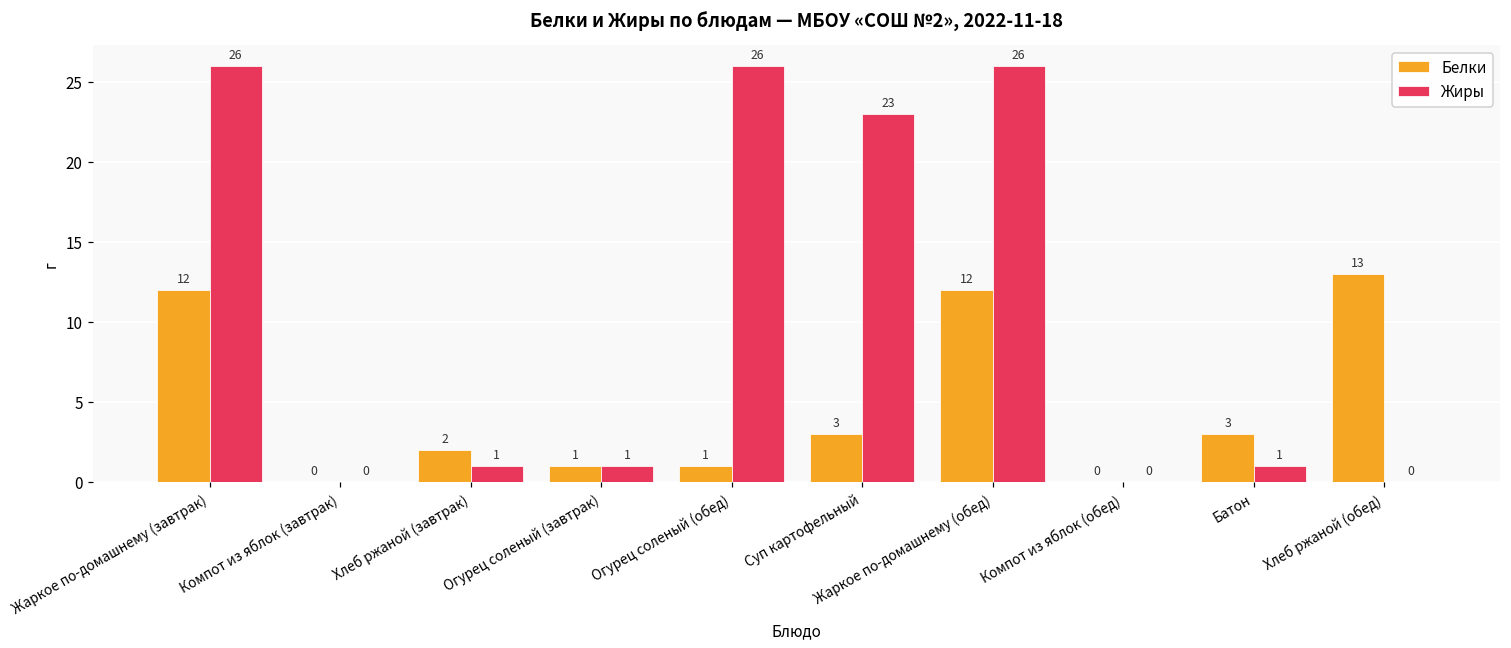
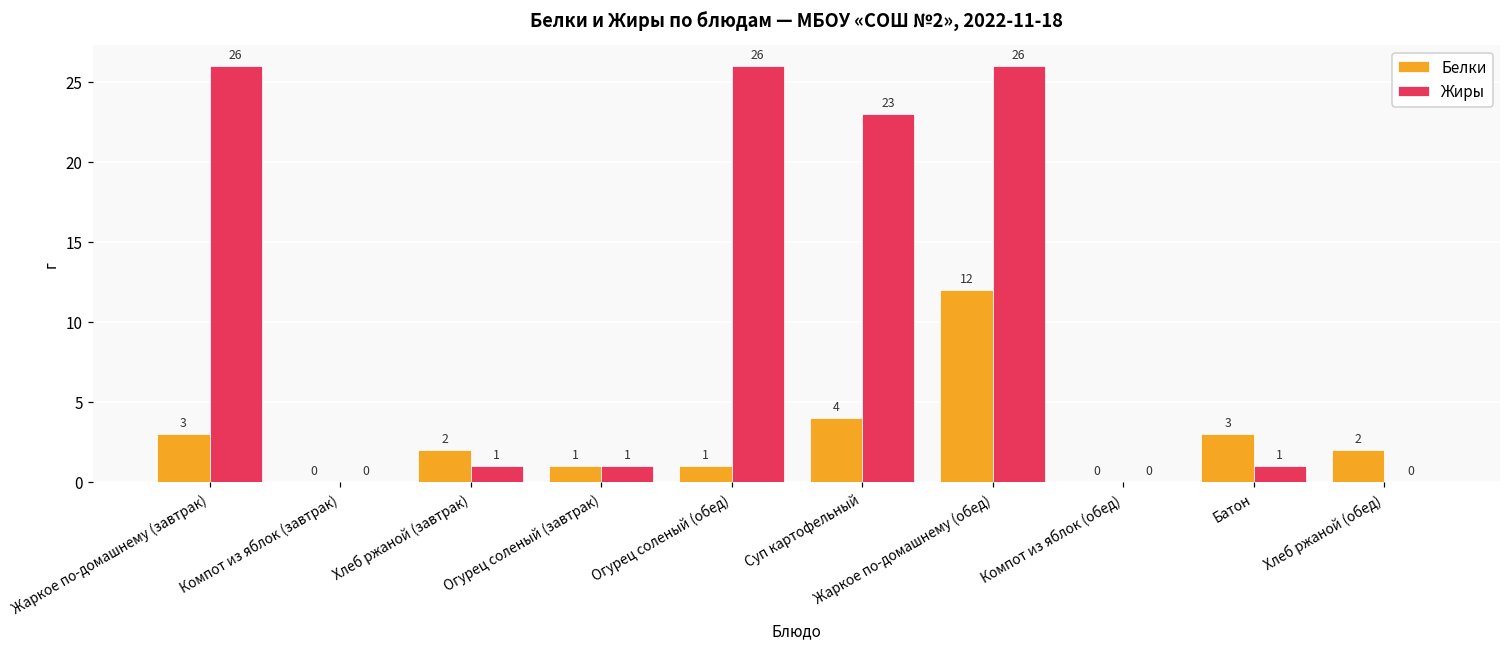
  {
    "Белки": {
-     "Жаркое по-домашнему (завтрак)": 12,
+     "Жаркое по-домашнему (завтрак)": 3,
      "Компот из яблок (завтрак)": 0,
      "Хлеб ржаной (завтрак)": 2,
      "Огурец соленый (завтрак)": 1,
      "Огурец соленый (обед)": 1,
-     "Суп картофельный": 3,
+     "Суп картофельный": 4,
      "Жаркое по-домашнему (обед)": 12,
      "Компот из яблок (обед)": 0,
      "Батон": 3,
-     "Хлеб ржаной (обед)": 13
+     "Хлеб ржаной (обед)": 2
    },
    "Жиры": {
      "Жаркое по-домашнему (завтрак)": 26,
      "Компот из яблок (завтрак)": 0,
      "Хлеб ржаной (завтрак)": 1,
      "Огурец соленый (завтрак)": 1,
      "Огурец соленый (обед)": 26,
      "Суп картофельный": 23,
      "Жаркое по-домашнему (обед)": 26,
      "Компот из яблок (обед)": 0,
      "Батон": 1,
      "Хлеб ржаной (обед)": 0
    }
  }
